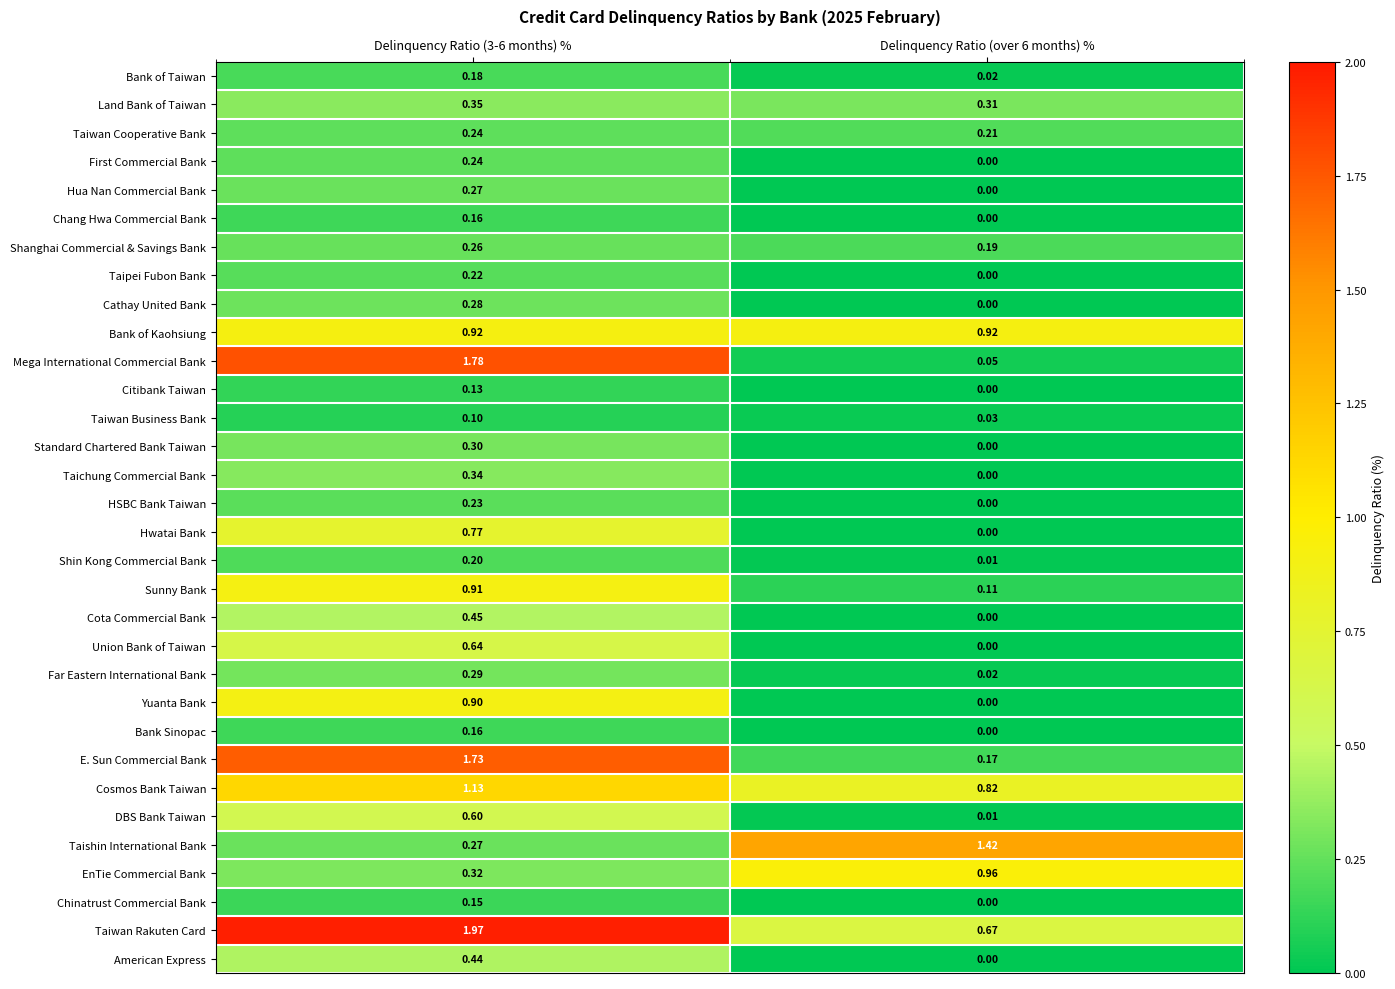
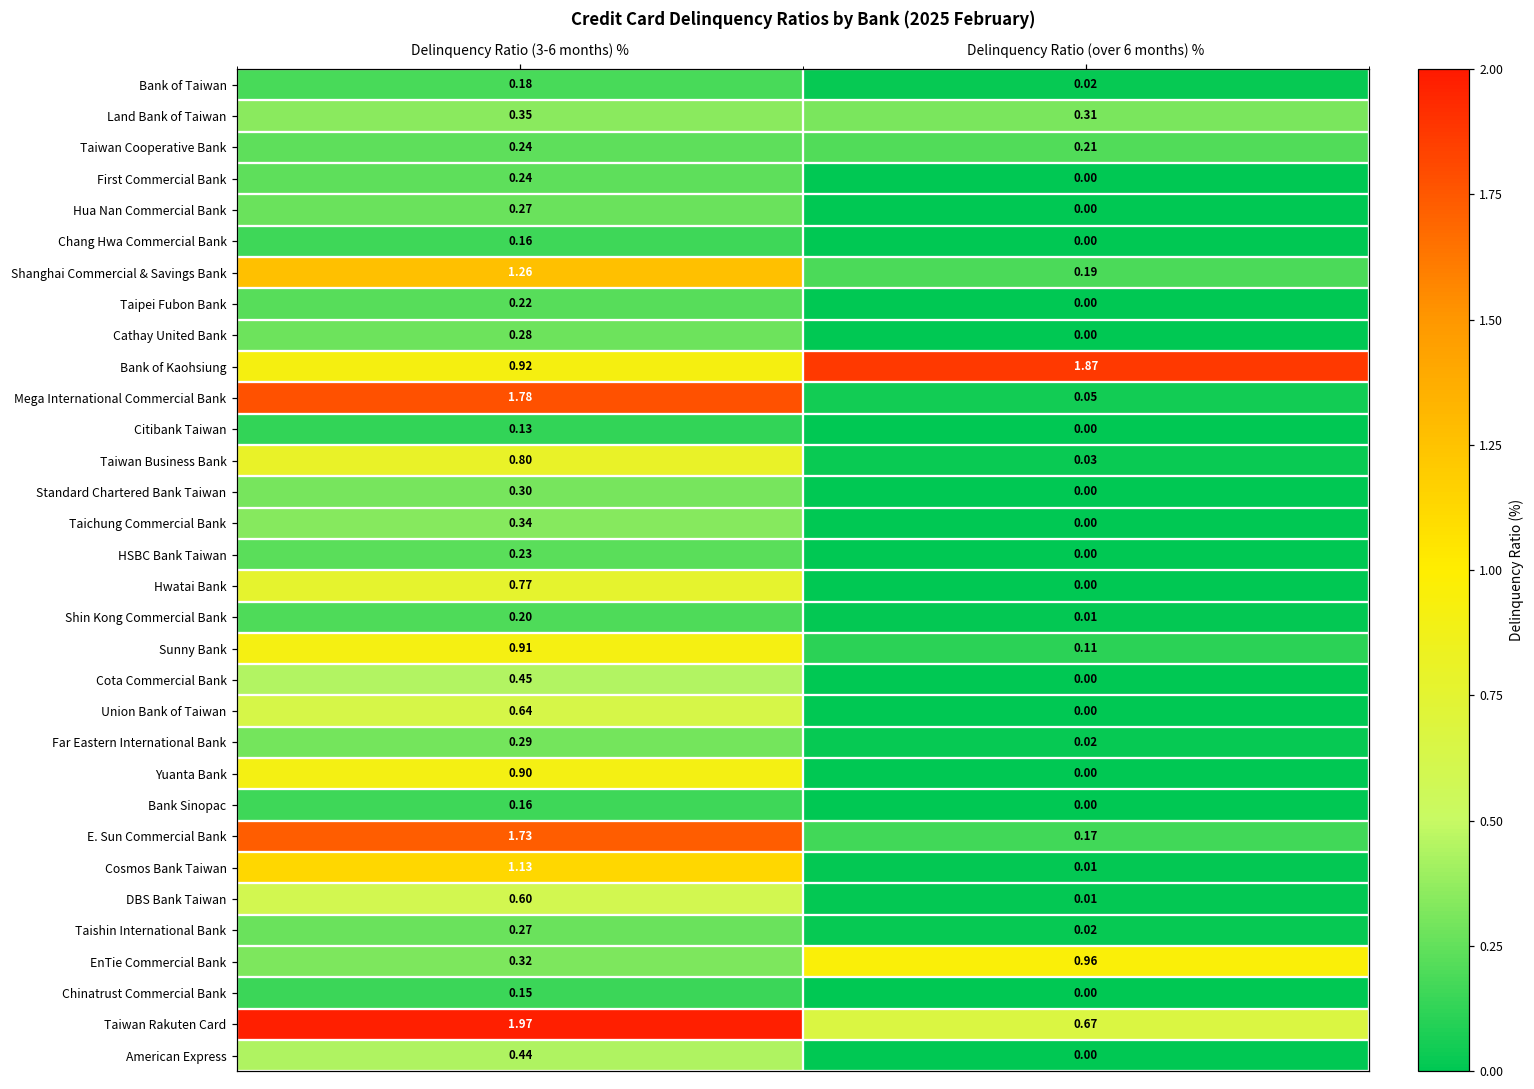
  {
    "Bank of Taiwan": {
      "Delinquency Ratio (3-6 months) %": 0.18,
      "Delinquency Ratio (over 6 months) %": 0.02
    },
    "Land Bank of Taiwan": {
      "Delinquency Ratio (3-6 months) %": 0.35,
      "Delinquency Ratio (over 6 months) %": 0.31
    },
    "Taiwan Cooperative Bank": {
      "Delinquency Ratio (3-6 months) %": 0.24,
      "Delinquency Ratio (over 6 months) %": 0.21
    },
    "First Commercial Bank": {
      "Delinquency Ratio (3-6 months) %": 0.24,
      "Delinquency Ratio (over 6 months) %": 0.00
    },
    "Hua Nan Commercial Bank": {
      "Delinquency Ratio (3-6 months) %": 0.27,
      "Delinquency Ratio (over 6 months) %": 0.00
    },
    "Chang Hwa Commercial Bank": {
      "Delinquency Ratio (3-6 months) %": 0.16,
      "Delinquency Ratio (over 6 months) %": 0.00
    },
    "Shanghai Commercial & Savings Bank": {
-     "Delinquency Ratio (3-6 months) %": 0.26,
+     "Delinquency Ratio (3-6 months) %": 1.26,
      "Delinquency Ratio (over 6 months) %": 0.19
    },
    "Taipei Fubon Bank": {
      "Delinquency Ratio (3-6 months) %": 0.22,
      "Delinquency Ratio (over 6 months) %": 0.00
    },
    "Cathay United Bank": {
      "Delinquency Ratio (3-6 months) %": 0.28,
      "Delinquency Ratio (over 6 months) %": 0.00
    },
    "Bank of Kaohsiung": {
      "Delinquency Ratio (3-6 months) %": 0.92,
-     "Delinquency Ratio (over 6 months) %": 0.92
+     "Delinquency Ratio (over 6 months) %": 1.87
    },
    "Mega International Commercial Bank": {
      "Delinquency Ratio (3-6 months) %": 1.78,
      "Delinquency Ratio (over 6 months) %": 0.05
    },
    "Citibank Taiwan": {
      "Delinquency Ratio (3-6 months) %": 0.13,
      "Delinquency Ratio (over 6 months) %": 0.00
    },
    "Taiwan Business Bank": {
-     "Delinquency Ratio (3-6 months) %": 0.10,
+     "Delinquency Ratio (3-6 months) %": 0.80,
      "Delinquency Ratio (over 6 months) %": 0.03
    },
    "Standard Chartered Bank Taiwan": {
      "Delinquency Ratio (3-6 months) %": 0.30,
      "Delinquency Ratio (over 6 months) %": 0.00
    },
    "Taichung Commercial Bank": {
      "Delinquency Ratio (3-6 months) %": 0.34,
      "Delinquency Ratio (over 6 months) %": 0.00
    },
    "HSBC Bank Taiwan": {
      "Delinquency Ratio (3-6 months) %": 0.23,
      "Delinquency Ratio (over 6 months) %": 0.00
    },
    "Hwatai Bank": {
      "Delinquency Ratio (3-6 months) %": 0.77,
      "Delinquency Ratio (over 6 months) %": 0.00
    },
    "Shin Kong Commercial Bank": {
      "Delinquency Ratio (3-6 months) %": 0.20,
      "Delinquency Ratio (over 6 months) %": 0.01
    },
    "Sunny Bank": {
      "Delinquency Ratio (3-6 months) %": 0.91,
      "Delinquency Ratio (over 6 months) %": 0.11
    },
    "Cota Commercial Bank": {
      "Delinquency Ratio (3-6 months) %": 0.45,
      "Delinquency Ratio (over 6 months) %": 0.00
    },
    "Union Bank of Taiwan": {
      "Delinquency Ratio (3-6 months) %": 0.64,
      "Delinquency Ratio (over 6 months) %": 0.00
    },
    "Far Eastern International Bank": {
      "Delinquency Ratio (3-6 months) %": 0.29,
      "Delinquency Ratio (over 6 months) %": 0.02
    },
    "Yuanta Bank": {
      "Delinquency Ratio (3-6 months) %": 0.90,
      "Delinquency Ratio (over 6 months) %": 0.00
    },
    "Bank Sinopac": {
      "Delinquency Ratio (3-6 months) %": 0.16,
      "Delinquency Ratio (over 6 months) %": 0.00
    },
    "E. Sun Commercial Bank": {
      "Delinquency Ratio (3-6 months) %": 1.73,
      "Delinquency Ratio (over 6 months) %": 0.17
    },
    "Cosmos Bank Taiwan": {
      "Delinquency Ratio (3-6 months) %": 1.13,
-     "Delinquency Ratio (over 6 months) %": 0.82
+     "Delinquency Ratio (over 6 months) %": 0.01
    },
    "DBS Bank Taiwan": {
      "Delinquency Ratio (3-6 months) %": 0.60,
      "Delinquency Ratio (over 6 months) %": 0.01
    },
    "Taishin International Bank": {
      "Delinquency Ratio (3-6 months) %": 0.27,
-     "Delinquency Ratio (over 6 months) %": 1.42
+     "Delinquency Ratio (over 6 months) %": 0.02
    },
    "EnTie Commercial Bank": {
      "Delinquency Ratio (3-6 months) %": 0.32,
      "Delinquency Ratio (over 6 months) %": 0.96
    },
    "Chinatrust Commercial Bank": {
      "Delinquency Ratio (3-6 months) %": 0.15,
      "Delinquency Ratio (over 6 months) %": 0.00
    },
    "Taiwan Rakuten Card": {
      "Delinquency Ratio (3-6 months) %": 1.97,
      "Delinquency Ratio (over 6 months) %": 0.67
    },
    "American Express": {
      "Delinquency Ratio (3-6 months) %": 0.44,
      "Delinquency Ratio (over 6 months) %": 0.00
    }
  }
